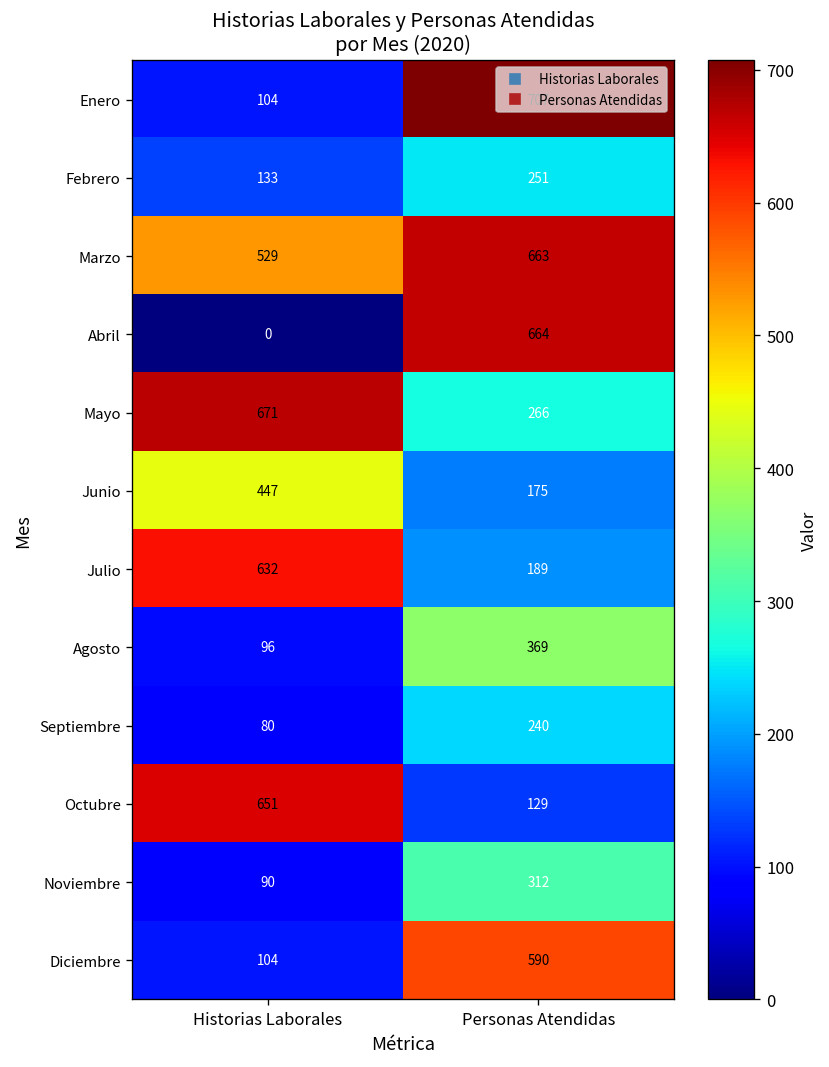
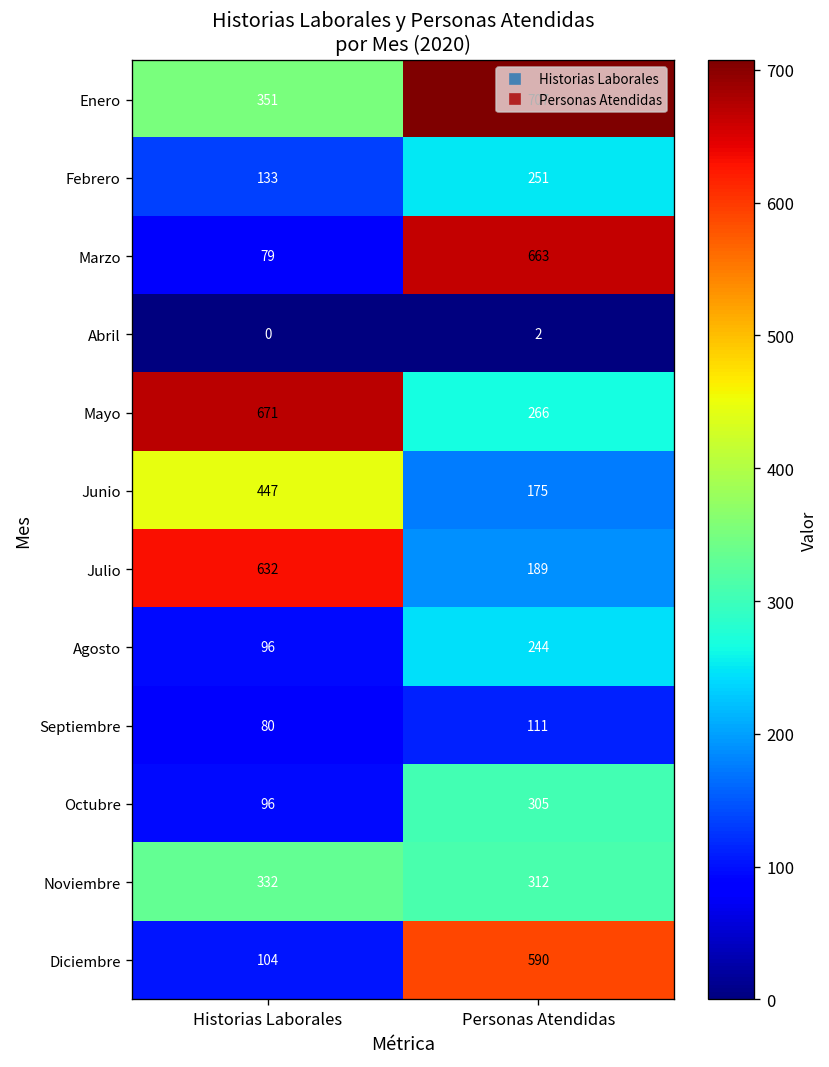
  {
    "Enero": {
-     "Historias Laborales": 104
+     "Historias Laborales": 351
    },
    "Febrero": {
      "Historias Laborales": 133,
      "Personas Atendidas": 251
    },
    "Marzo": {
-     "Historias Laborales": 529,
+     "Historias Laborales": 79,
      "Personas Atendidas": 663
    },
    "Abril": {
      "Historias Laborales": 0,
-     "Personas Atendidas": 664
+     "Personas Atendidas": 2
    },
    "Mayo": {
      "Historias Laborales": 671,
      "Personas Atendidas": 266
    },
    "Junio": {
      "Historias Laborales": 447,
      "Personas Atendidas": 175
    },
    "Julio": {
      "Historias Laborales": 632,
      "Personas Atendidas": 189
    },
    "Agosto": {
      "Historias Laborales": 96,
-     "Personas Atendidas": 369
+     "Personas Atendidas": 244
    },
    "Septiembre": {
      "Historias Laborales": 80,
-     "Personas Atendidas": 240
+     "Personas Atendidas": 111
    },
    "Octubre": {
-     "Historias Laborales": 651,
-     "Personas Atendidas": 129
+     "Historias Laborales": 96,
+     "Personas Atendidas": 305
    },
    "Noviembre": {
-     "Historias Laborales": 90,
+     "Historias Laborales": 332,
      "Personas Atendidas": 312
    },
    "Diciembre": {
      "Historias Laborales": 104,
      "Personas Atendidas": 590
    }
  }
